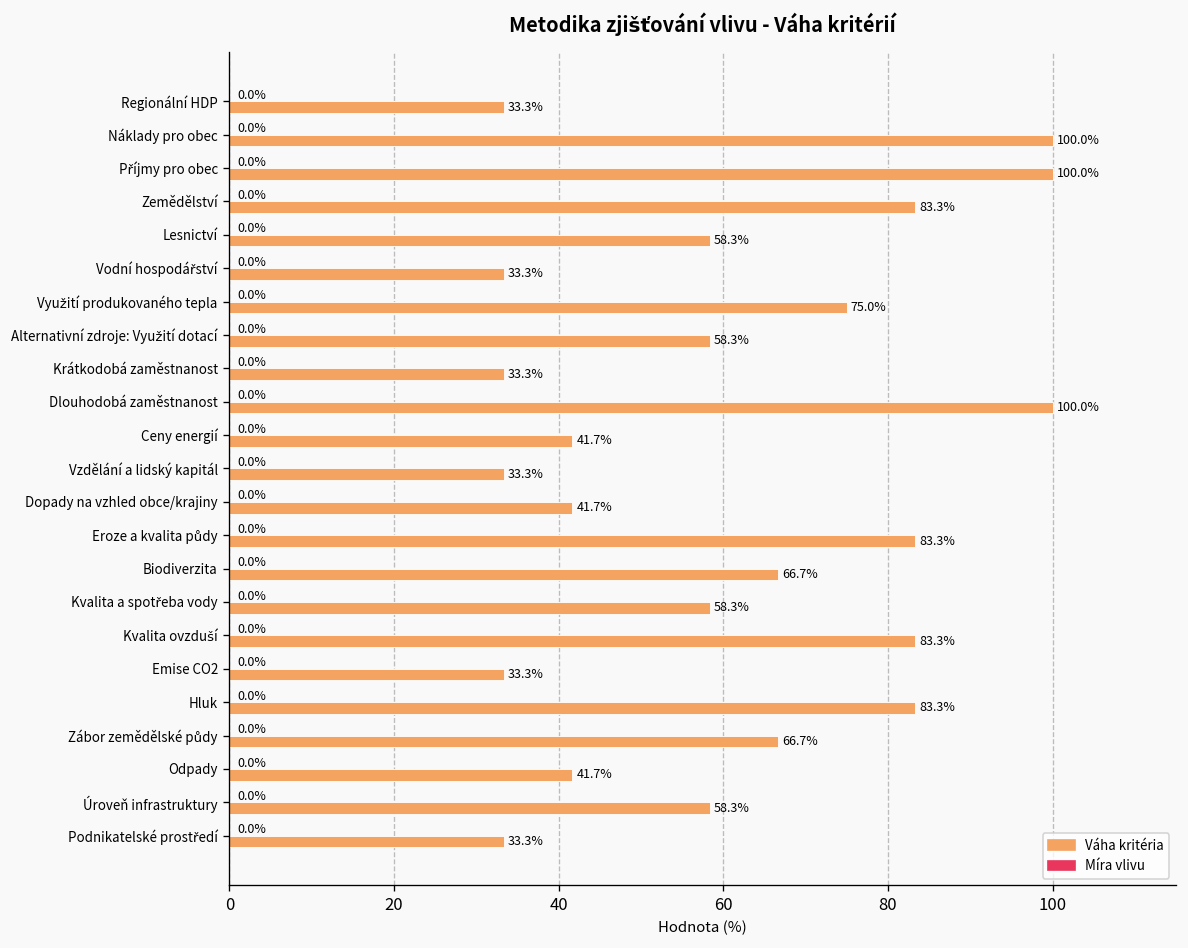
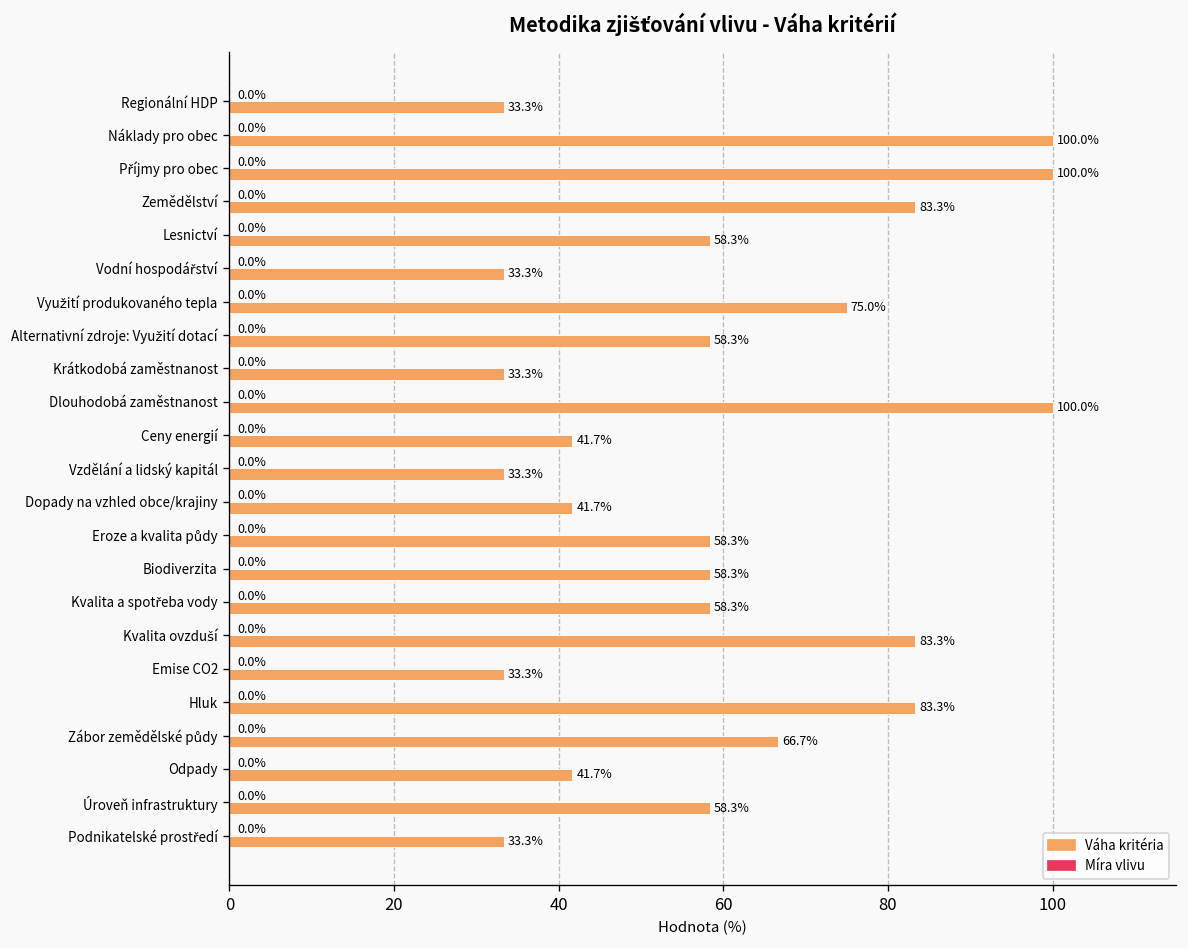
  {
    "Váha kritéria": {
      "Regionální HDP": "33.3%",
      "Náklady pro obec": "100.0%",
      "Příjmy pro obec": "100.0%",
      "Zemědělství": "83.3%",
      "Lesnictví": "58.3%",
      "Vodní hospodářství": "33.3%",
      "Využití produkovaného tepla": "75.0%",
      "Alternativní zdroje: Využití dotací": "58.3%",
      "Krátkodobá zaměstnanost": "33.3%",
      "Dlouhodobá zaměstnanost": "100.0%",
      "Ceny energií": "41.7%",
      "Vzdělání a lidský kapitál": "33.3%",
      "Dopady na vzhled obce/krajiny": "41.7%",
-     "Eroze a kvalita půdy": "83.3%",
-     "Biodiverzita": "66.7%",
+     "Eroze a kvalita půdy": "58.3%",
+     "Biodiverzita": "58.3%",
      "Kvalita a spotřeba vody": "58.3%",
      "Kvalita ovzduší": "83.3%",
      "Emise CO2": "33.3%",
      "Hluk": "83.3%",
      "Zábor zemědělské půdy": "66.7%",
      "Odpady": "41.7%",
      "Úroveň infrastruktury": "58.3%",
      "Podnikatelské prostředí": "33.3%"
    },
    "Míra vlivu": {
      "Regionální HDP": "0.0%",
      "Náklady pro obec": "0.0%",
      "Příjmy pro obec": "0.0%",
      "Zemědělství": "0.0%",
      "Lesnictví": "0.0%",
      "Vodní hospodářství": "0.0%",
      "Využití produkovaného tepla": "0.0%",
      "Alternativní zdroje: Využití dotací": "0.0%",
      "Krátkodobá zaměstnanost": "0.0%",
      "Dlouhodobá zaměstnanost": "0.0%",
      "Ceny energií": "0.0%",
      "Vzdělání a lidský kapitál": "0.0%",
      "Dopady na vzhled obce/krajiny": "0.0%",
      "Eroze a kvalita půdy": "0.0%",
      "Biodiverzita": "0.0%",
      "Kvalita a spotřeba vody": "0.0%",
      "Kvalita ovzduší": "0.0%",
      "Emise CO2": "0.0%",
      "Hluk": "0.0%",
      "Zábor zemědělské půdy": "0.0%",
      "Odpady": "0.0%",
      "Úroveň infrastruktury": "0.0%",
      "Podnikatelské prostředí": "0.0%"
    }
  }
